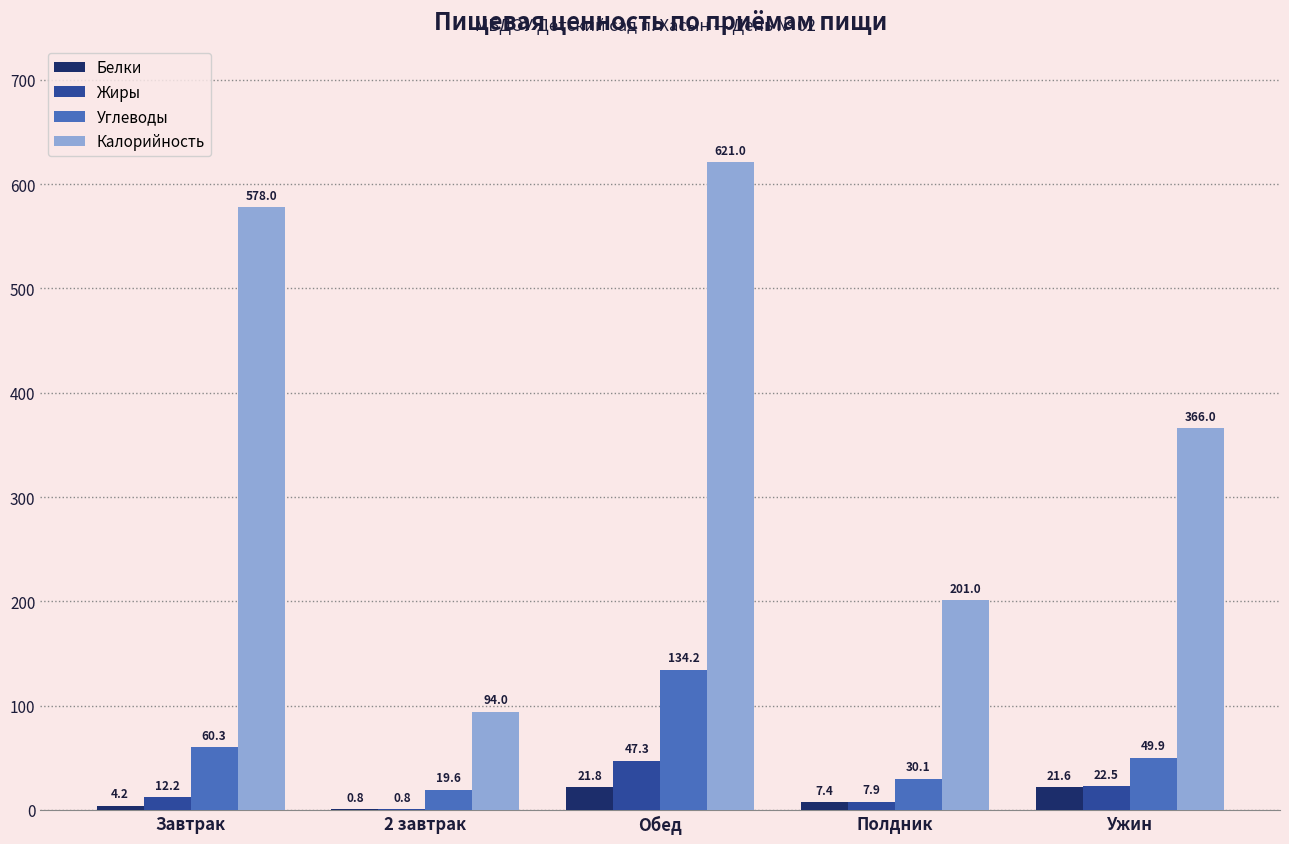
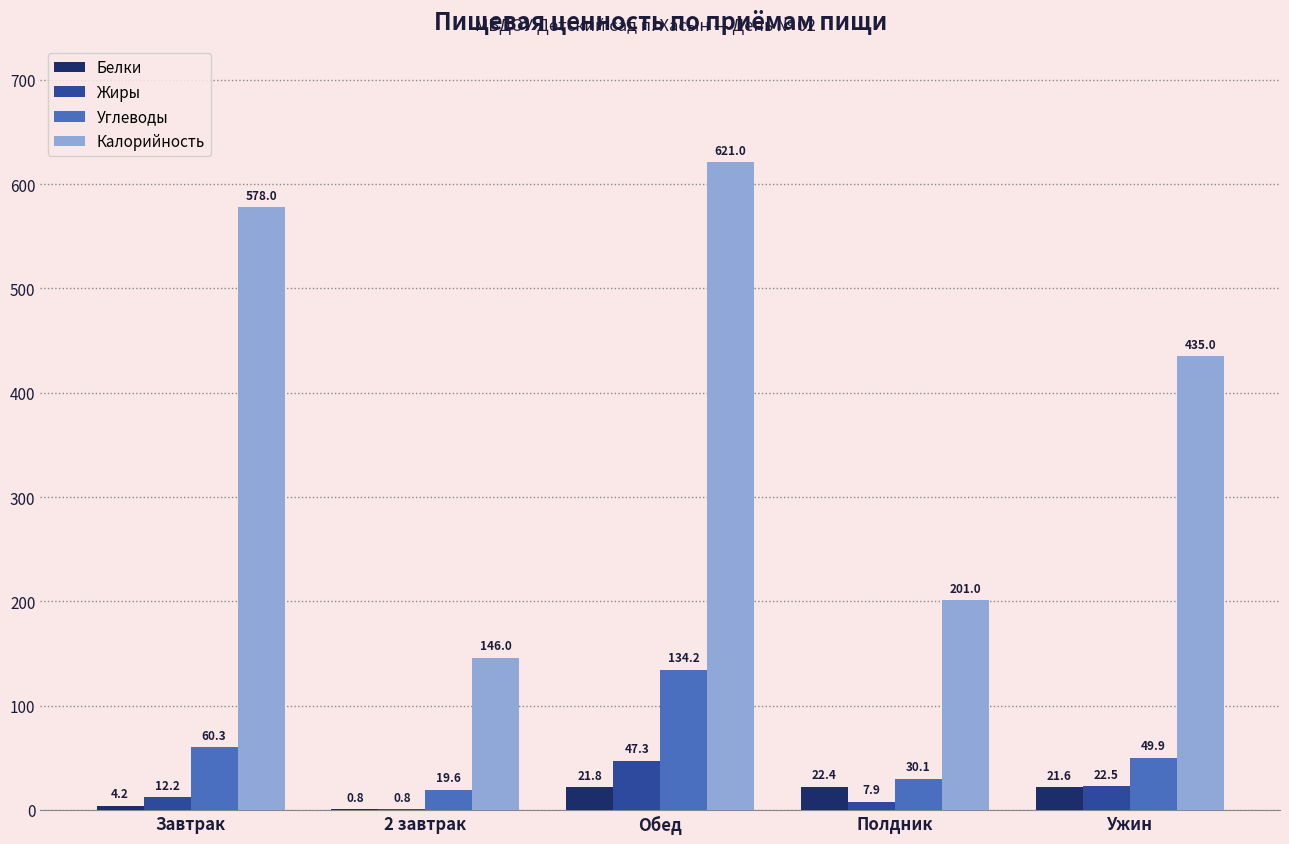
  {
    "Белки": {
      "Завтрак": 4.2,
      "2 завтрак": 0.8,
      "Обед": 21.8,
-     "Полдник": 7.4,
+     "Полдник": 22.4,
      "Ужин": 21.6
    },
    "Калорийность": {
      "Завтрак": 578.0,
-     "2 завтрак": 94.0,
+     "2 завтрак": 146.0,
      "Обед": 621.0,
      "Полдник": 201.0,
-     "Ужин": 366.0
+     "Ужин": 435.0
    }
  }
